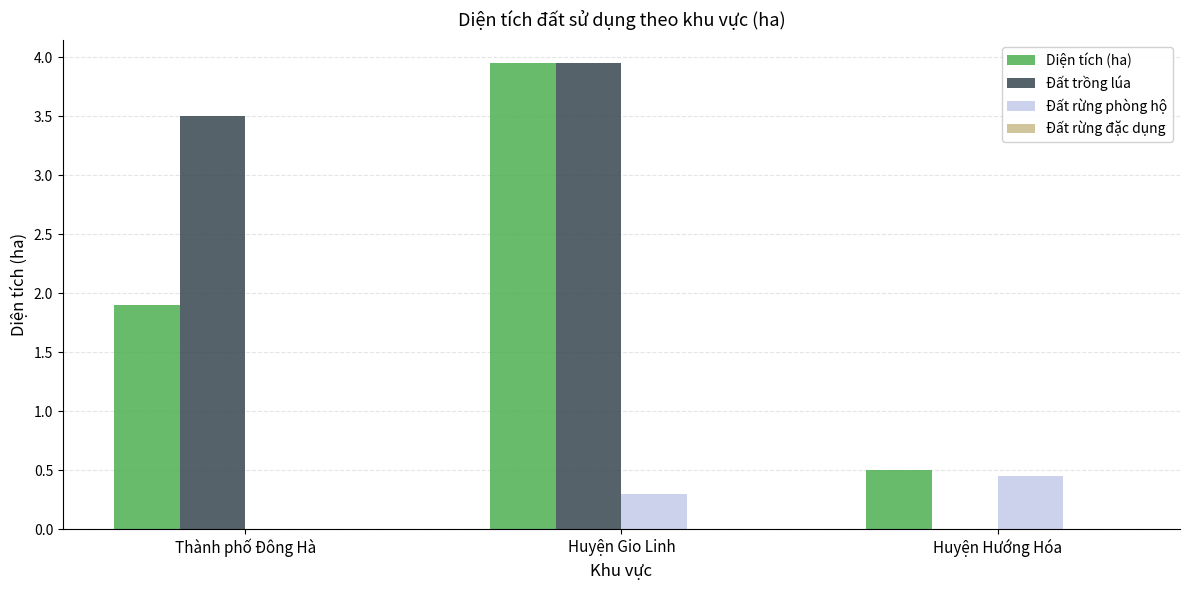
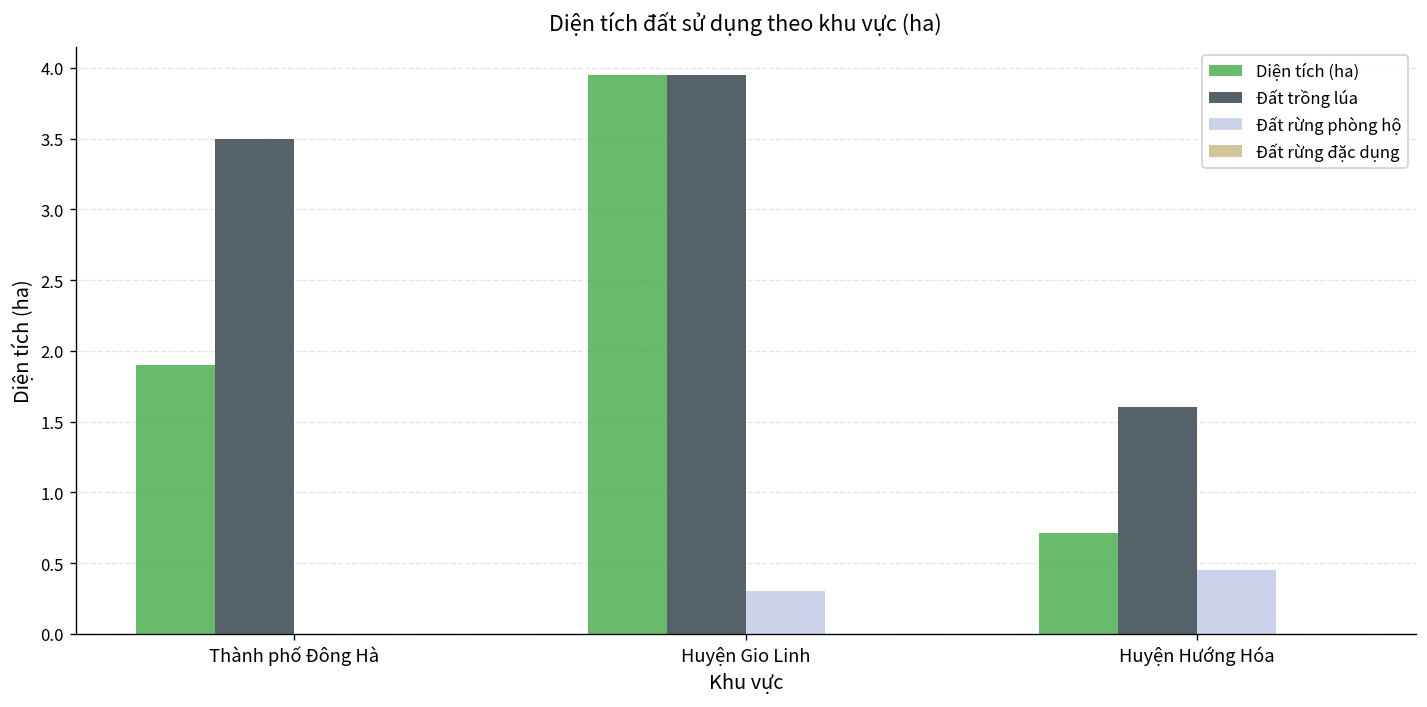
  {
    "Diện tích (ha)": {
      "Thành phố Đông Hà": 1.90,
      "Huyện Gio Linh": 3.95,
-     "Huyện Hướng Hóa": 0.50
+     "Huyện Hướng Hóa": 0.71
    },
    "Đất trồng lúa": {
      "Thành phố Đông Hà": 3.5,
      "Huyện Gio Linh": 3.95,
-     "Huyện Hướng Hóa": 0.0
+     "Huyện Hướng Hóa": 1.6
    },
    "Đất rừng phòng hộ": {
      "Thành phố Đông Hà": 0.00,
      "Huyện Gio Linh": 0.30,
      "Huyện Hướng Hóa": 0.45
    },
    "Đất rừng đặc dụng": {
      "Thành phố Đông Hà": 0.00,
      "Huyện Gio Linh": 0.00,
      "Huyện Hướng Hóa": 0.00
    }
  }
